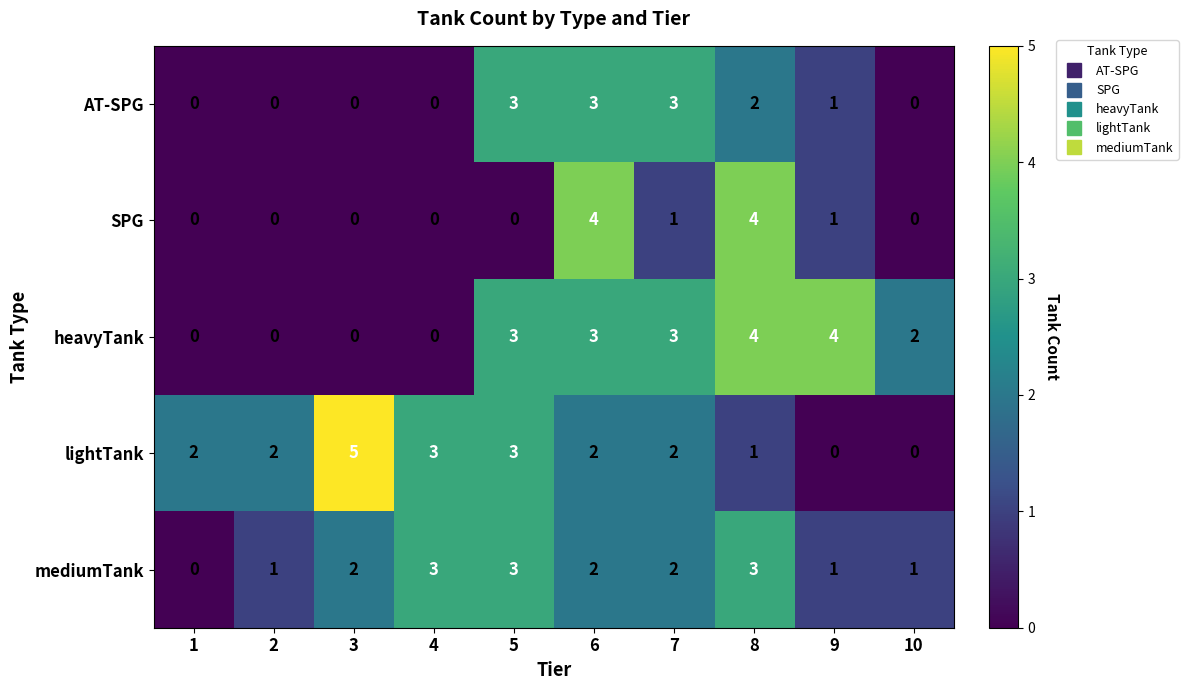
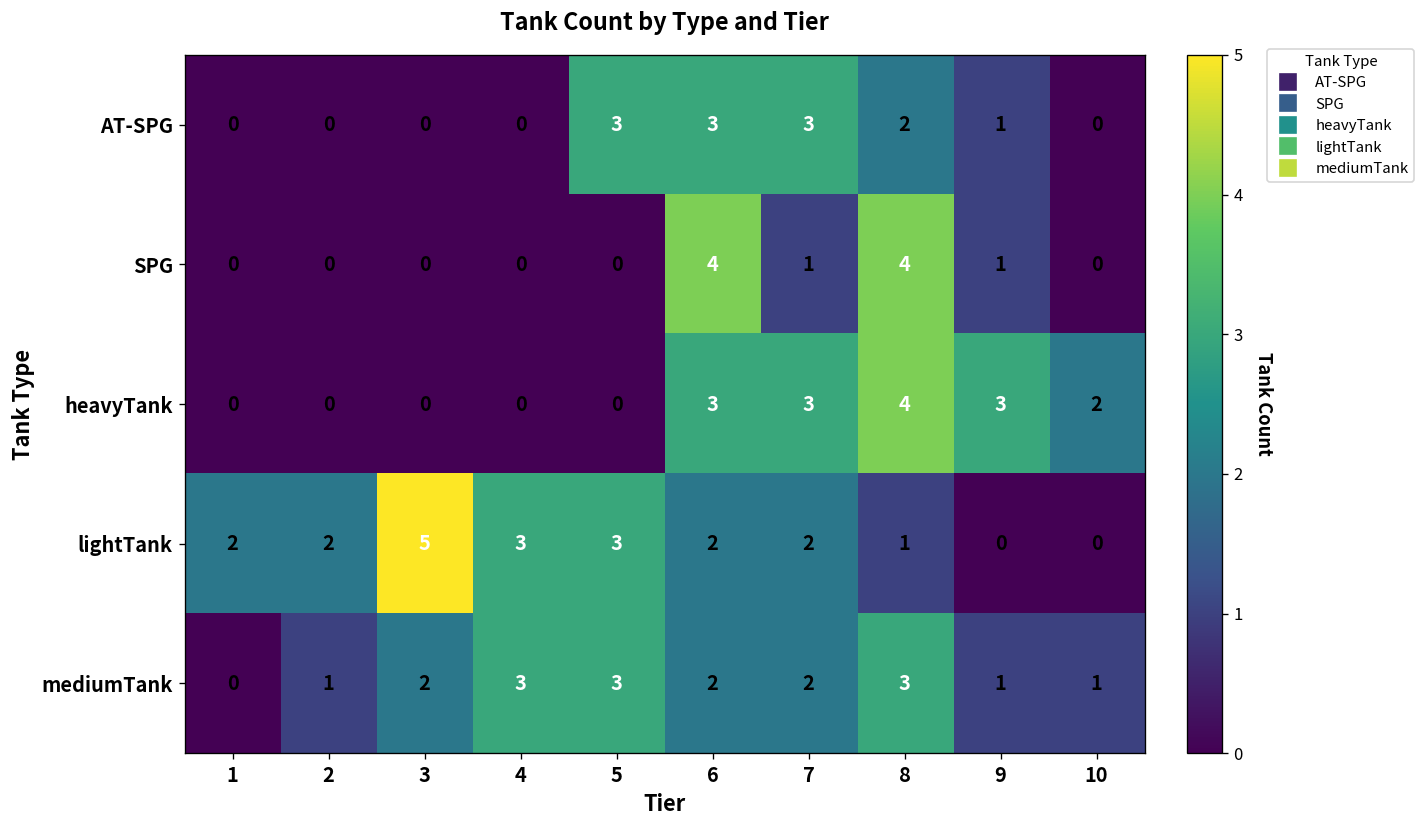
  {
    "AT-SPG": {
      "1": 0,
      "2": 0,
      "3": 0,
      "4": 0,
      "5": 3,
      "6": 3,
      "7": 3,
      "8": 2,
      "9": 1,
      "10": 0
    },
    "SPG": {
      "1": 0,
      "2": 0,
      "3": 0,
      "4": 0,
      "5": 0,
      "6": 4,
      "7": 1,
      "8": 4,
      "9": 1,
      "10": 0
    },
    "heavyTank": {
      "1": 0,
      "2": 0,
      "3": 0,
      "4": 0,
-     "5": 3,
+     "5": 0,
      "6": 3,
      "7": 3,
      "8": 4,
-     "9": 4,
+     "9": 3,
      "10": 2
    },
    "lightTank": {
      "1": 2,
      "2": 2,
      "3": 5,
      "4": 3,
      "5": 3,
      "6": 2,
      "7": 2,
      "8": 1,
      "9": 0,
      "10": 0
    },
    "mediumTank": {
      "1": 0,
      "2": 1,
      "3": 2,
      "4": 3,
      "5": 3,
      "6": 2,
      "7": 2,
      "8": 3,
      "9": 1,
      "10": 1
    }
  }
